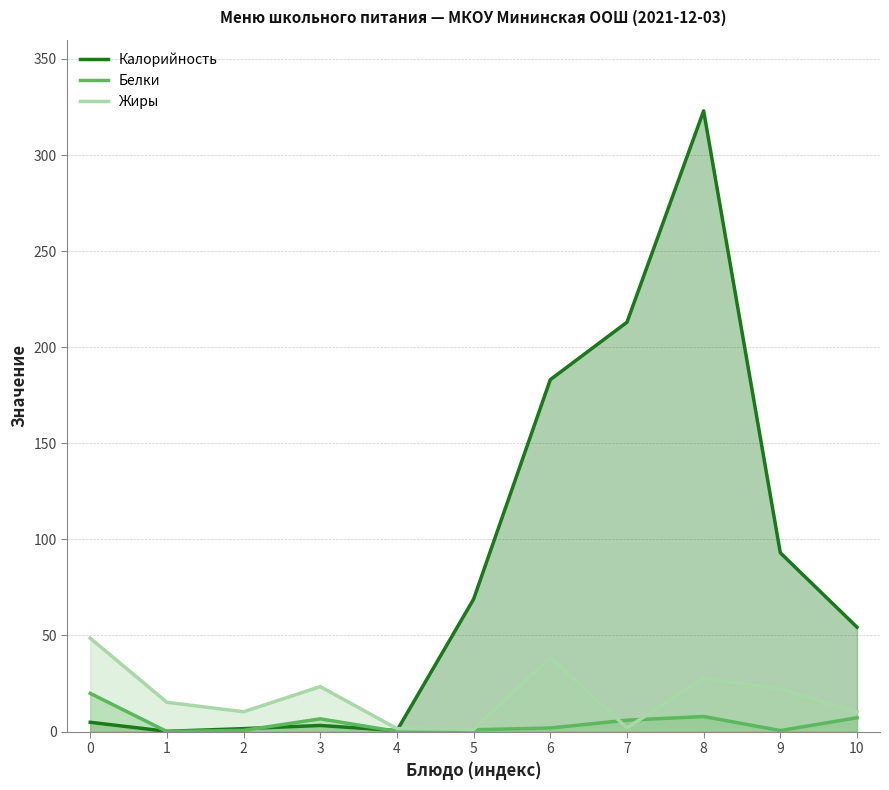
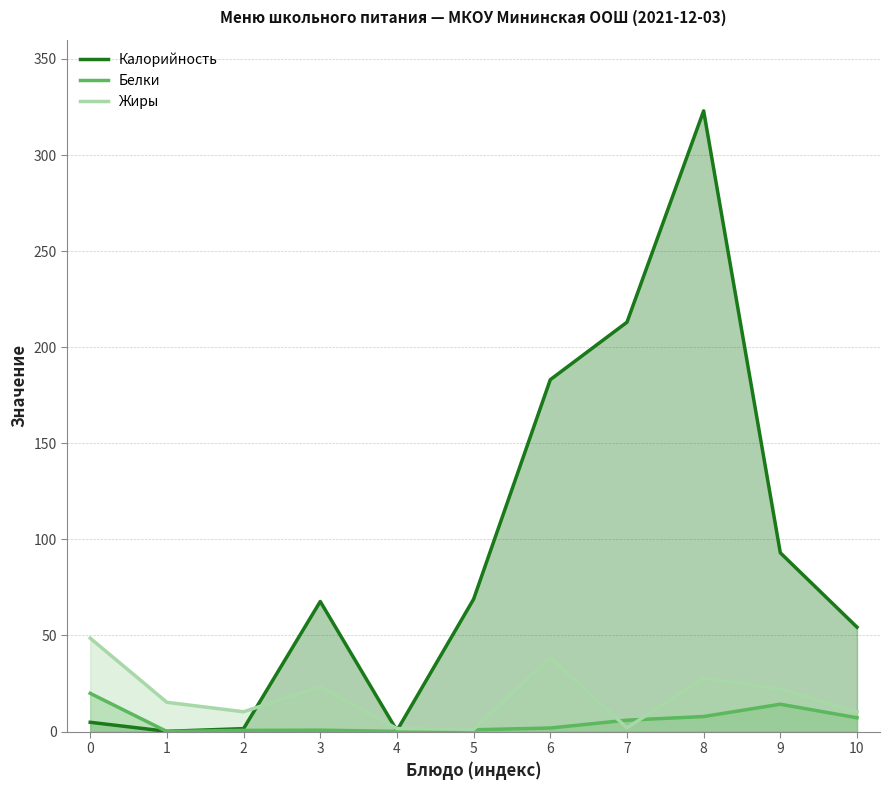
  {
    "Калорийность": {
      "0": 5,
-     "3": 3,
+     "3": 68,
      "5": 69,
      "6": 183,
      "7": 213,
      "8": 323,
      "9": 93,
      "10": 54
    },
    "Белки": {
      "0": 20,
-     "3": 7,
+     "3": 1,
      "6": 2,
      "7": 6,
      "8": 8,
-     "9": 1,
+     "9": 14,
      "10": 7
    },
    "Жиры": {
      "0": 49,
      "1": 15,
      "2": 10,
      "3": 23,
      "6": 39,
      "7": 2,
      "8": 28,
      "9": 22,
      "10": 10
    }
  }
